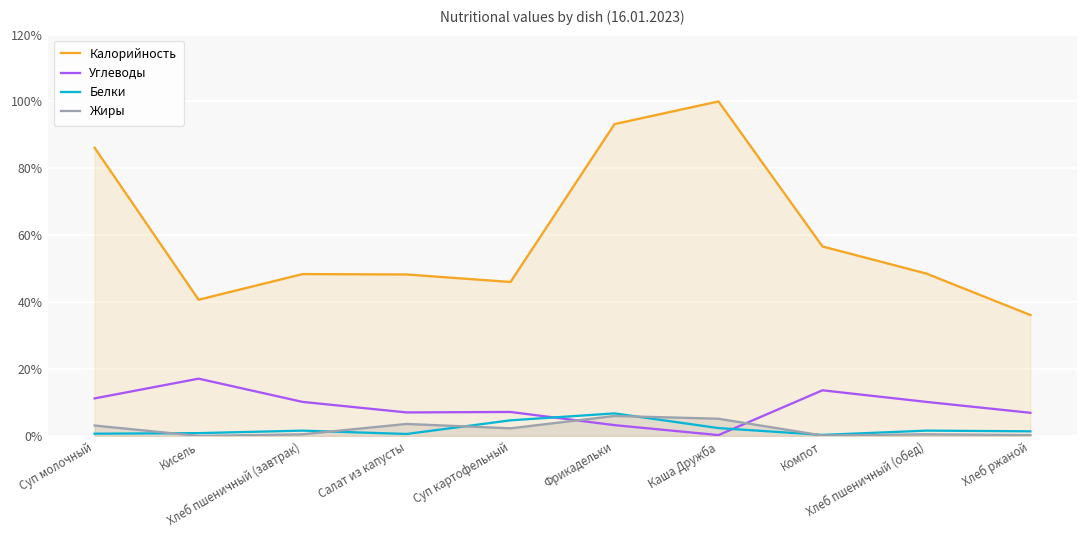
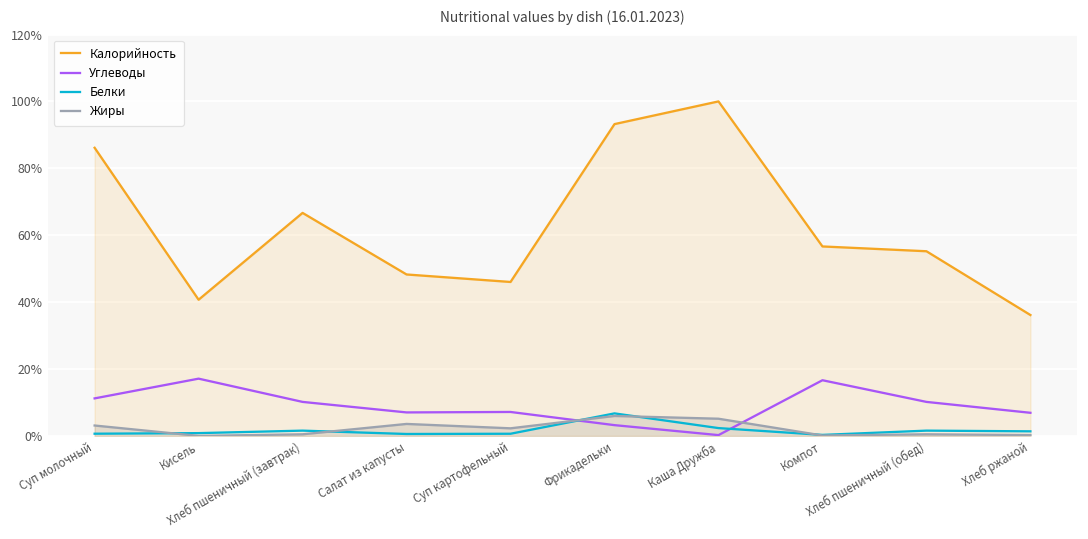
  {
    "Калорийность": {
      "Суп молочный": "86%",
      "Кисель": "41%",
-     "Хлеб пшеничный (завтрак)": "48%",
+     "Хлеб пшеничный (завтрак)": "67%",
      "Салат из капусты": "48%",
      "Суп картофельный": "46%",
      "Фрикадельки": "93%",
      "Каша Дружба": "100%",
      "Компот": "57%",
-     "Хлеб пшеничный (обед)": "49%",
+     "Хлеб пшеничный (обед)": "55%",
      "Хлеб ржаной": "36%"
    },
    "Углеводы": {
      "Суп молочный": "11%",
      "Кисель": "17%",
      "Хлеб пшеничный (завтрак)": "10%",
      "Салат из капусты": "7%",
      "Суп картофельный": "7%",
      "Фрикадельки": "3%",
      "Каша Дружба": "0%",
-     "Компот": "14%",
+     "Компот": "17%",
      "Хлеб пшеничный (обед)": "10%",
      "Хлеб ржаной": "7%"
    },
    "Белки": {
      "Суп молочный": "1%",
      "Кисель": "1%",
      "Хлеб пшеничный (завтрак)": "2%",
      "Салат из капусты": "1%",
-     "Суп картофельный": "5%",
+     "Суп картофельный": "1%",
      "Каша Дружба": "2%",
      "Хлеб пшеничный (обед)": "2%",
      "Хлеб ржаной": "1%"
    },
    "Жиры": {
      "Суп молочный": "3%",
      "Кисель": "0%",
      "Хлеб пшеничный (завтрак)": "0%",
      "Салат из капусты": "4%",
      "Суп картофельный": "2%",
      "Каша Дружба": "5%",
      "Хлеб пшеничный (обед)": "0%",
      "Хлеб ржаной": "0%"
    }
  }
